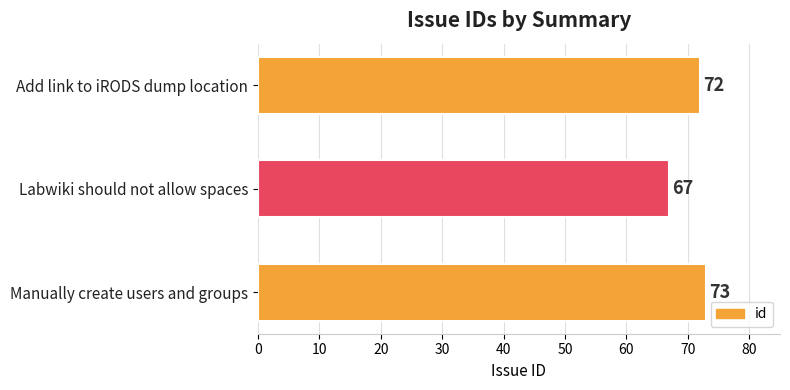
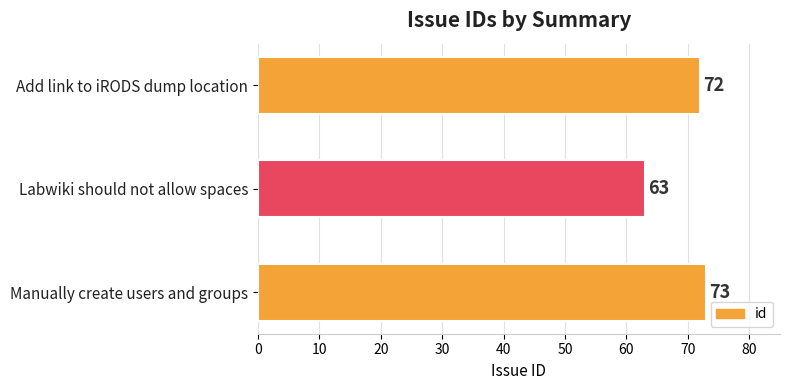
  {
    "Add link to iRODS dump location": 72,
-   "Labwiki should not allow spaces": 67,
+   "Labwiki should not allow spaces": 63,
    "Manually create users and groups": 73
  }
